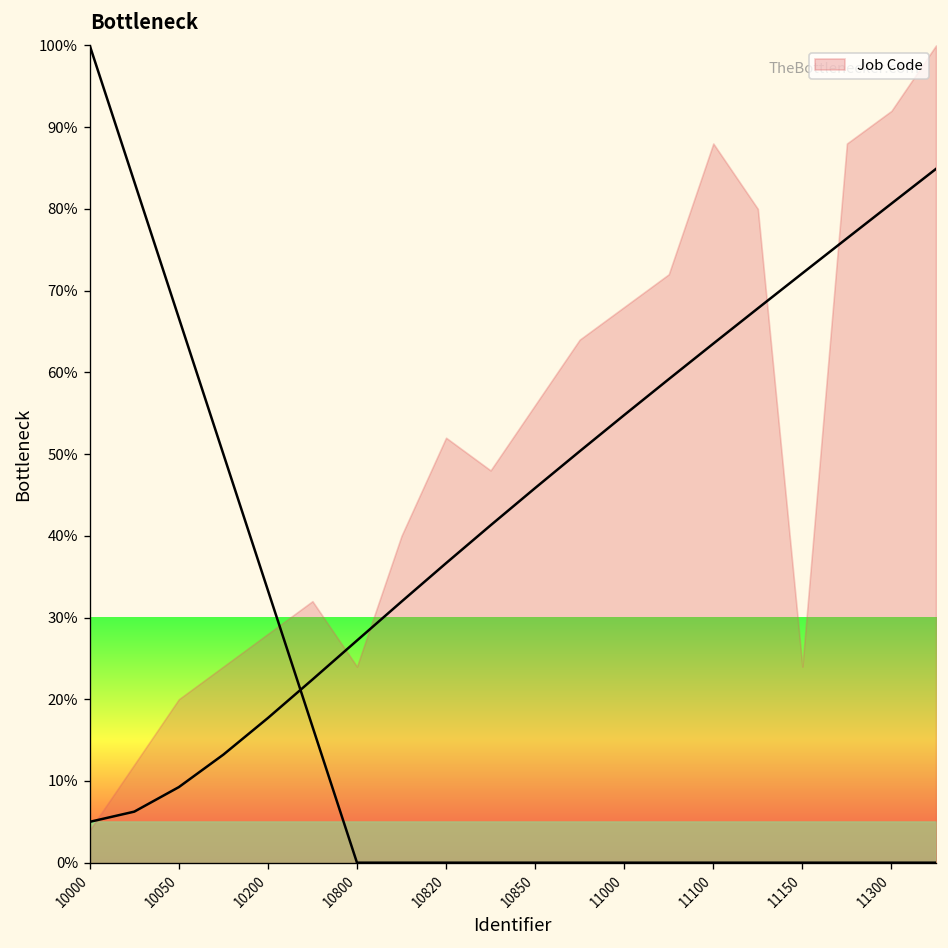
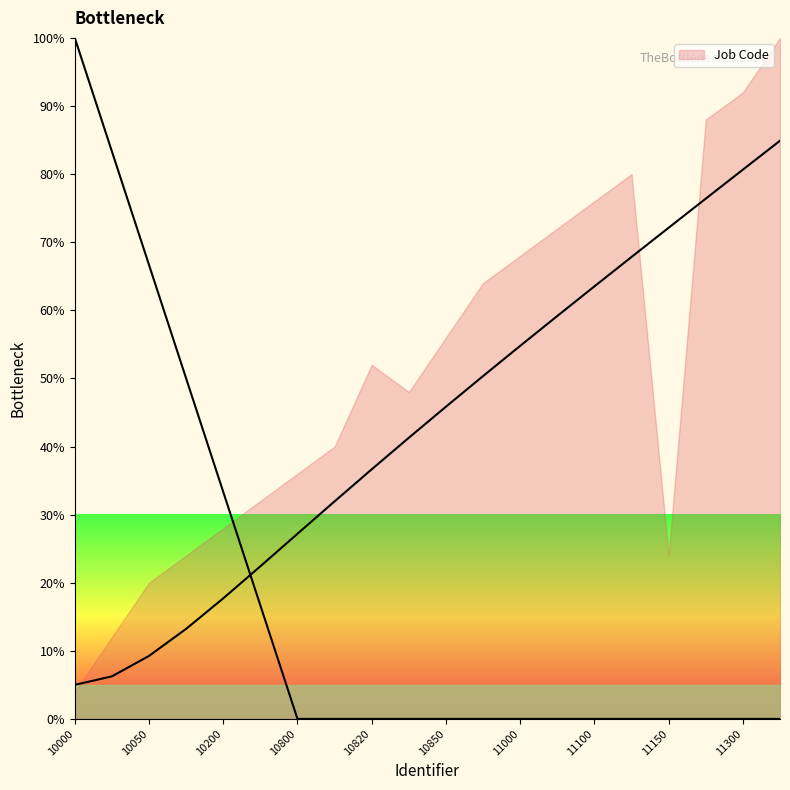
  {
    "Job Code": {
      "10000": "4%",
      "10050": "20%",
      "10200": "28%",
-     "10800": "24%",
+     "10800": "36%",
      "10820": "52%",
      "10850": "56%",
      "11000": "68%",
-     "11100": "88%",
+     "11100": "76%",
      "11150": "24%",
      "11300": "92%"
    }
  }
